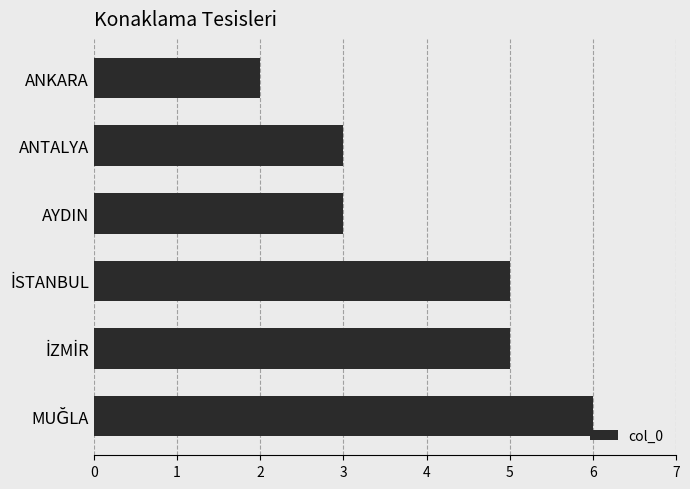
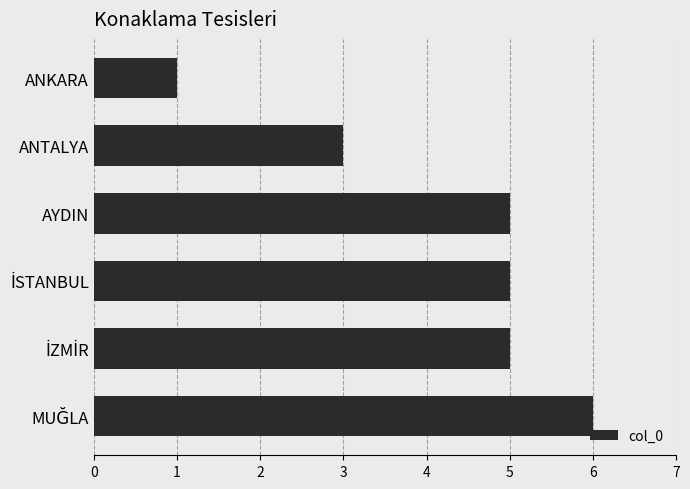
  {
-   "ANKARA": 2,
+   "ANKARA": 1,
    "ANTALYA": 3,
-   "AYDIN": 3,
+   "AYDIN": 5,
    "İSTANBUL": 5,
    "İZMİR": 5,
    "MUĞLA": 6
  }
